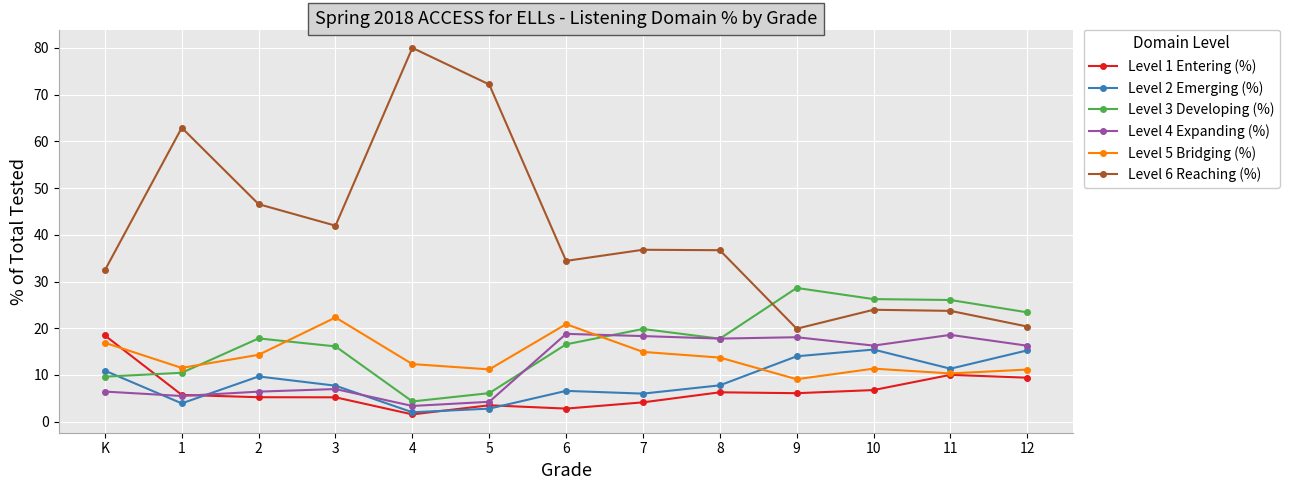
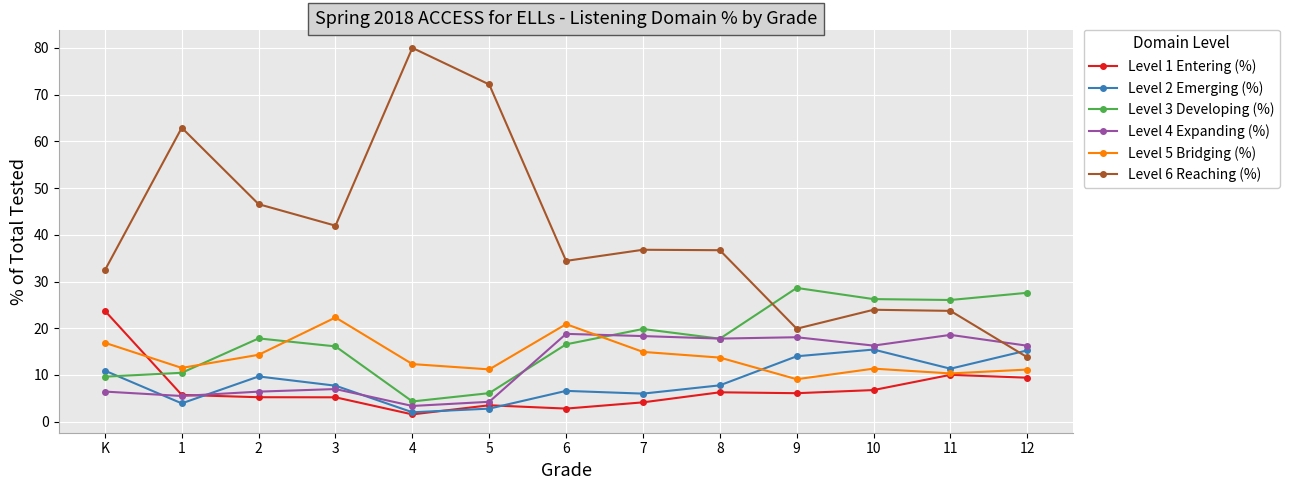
  {
    "Level 1 Entering (%)": {
-     "K": 18,
+     "K": 24,
      "2": 5,
      "3": 5,
      "5": 4,
      "6": 3,
      "7": 4,
      "8": 6,
      "9": 6,
      "10": 7,
      "12": 9
    },
    "Level 2 Emerging (%)": {
      "K": 11,
      "1": 4,
      "2": 10,
      "3": 8,
      "5": 3,
      "6": 7,
      "7": 6,
      "8": 8,
      "9": 14,
      "10": 15,
      "11": 11,
      "12": 15
    },
    "Level 3 Developing (%)": {
      "K": 10,
      "1": 10,
      "2": 18,
      "3": 16,
      "4": 4,
      "5": 6,
      "6": 17,
      "7": 20,
      "9": 29,
      "10": 26,
      "11": 26,
-     "12": 23
+     "12": 28
    },
    "Level 4 Expanding (%)": {
      "K": 6,
      "2": 6,
      "3": 7,
      "4": 3,
      "5": 4,
      "6": 19,
      "7": 18,
      "9": 18,
      "10": 16,
      "11": 19,
      "12": 16
    },
    "Level 5 Bridging (%)": {
      "K": 17,
      "1": 12,
      "2": 14,
      "3": 22,
      "4": 12,
      "5": 11,
      "6": 21,
      "7": 15,
      "8": 14,
      "9": 9,
      "10": 11,
      "12": 11
    },
    "Level 6 Reaching (%)": {
      "K": 32,
      "1": 63,
      "2": 47,
      "3": 42,
      "4": 80,
      "5": 72,
      "6": 34,
      "7": 37,
      "8": 37,
      "9": 20,
      "10": 24,
      "11": 24,
-     "12": 20
+     "12": 14
    }
  }
